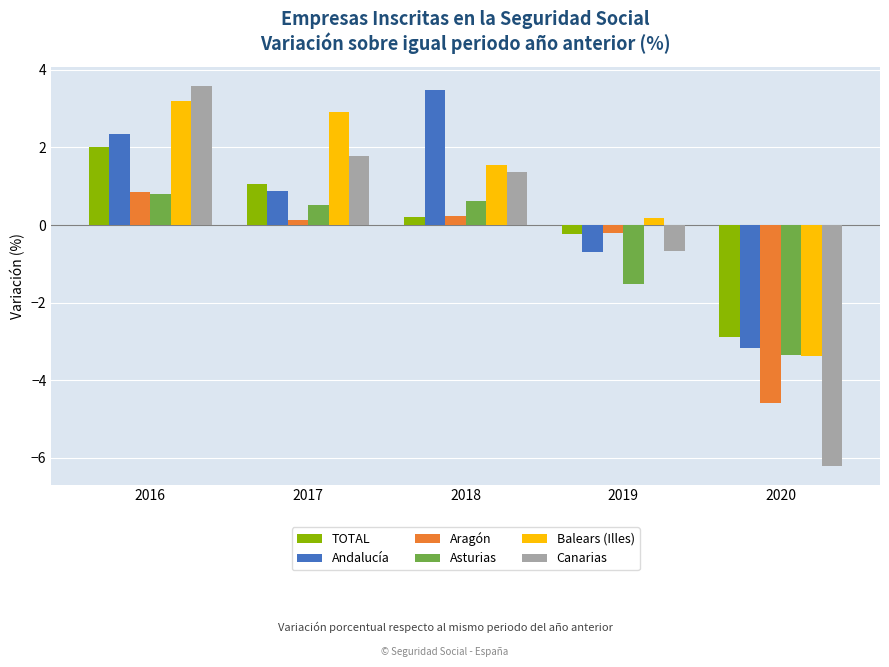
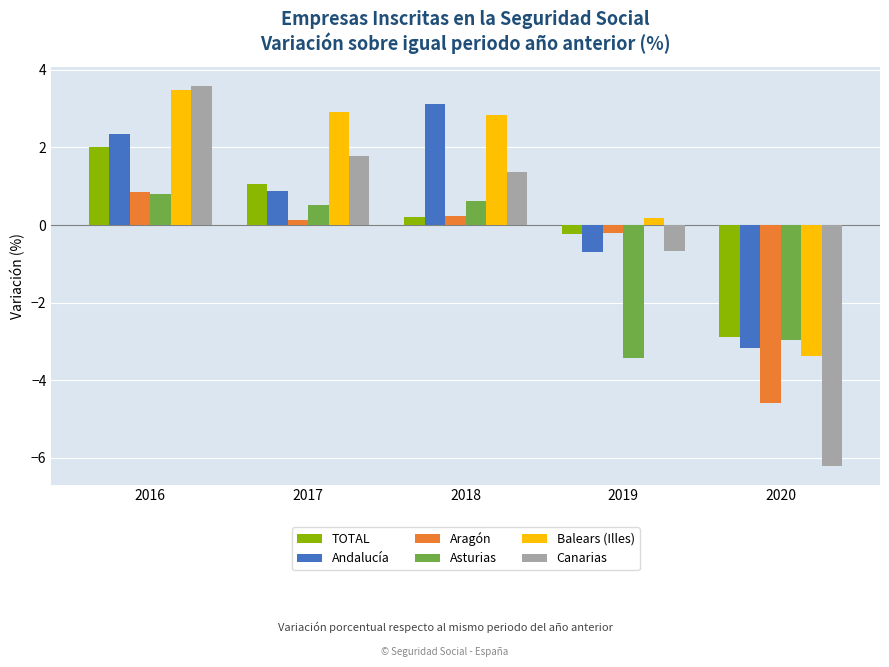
  {
    "TOTAL": {
      "2016": 2.0,
      "2017": 1.1,
      "2018": 0.2,
      "2019": -0.2,
      "2020": -2.9
    },
    "Andalucía": {
      "2016": 2.4,
      "2017": 0.9,
-     "2018": 3.5,
+     "2018": 3.1,
      "2019": -0.7,
      "2020": -3.2
    },
    "Aragón": {
      "2016": 0.8,
      "2017": 0.1,
      "2018": 0.2,
      "2019": -0.2,
      "2020": -4.6
    },
    "Asturias": {
      "2016": 0.8,
      "2017": 0.5,
      "2018": 0.6,
-     "2019": -1.5,
-     "2020": -3.3
+     "2019": -3.4,
+     "2020": -3.0
    },
    "Balears (Illes)": {
-     "2016": 3.2,
+     "2016": 3.5,
      "2017": 2.9,
-     "2018": 1.5,
+     "2018": 2.8,
      "2019": 0.2,
      "2020": -3.4
    },
    "Canarias": {
      "2016": 3.6,
      "2017": 1.8,
      "2018": 1.4,
      "2019": -0.7,
      "2020": -6.2
    }
  }
